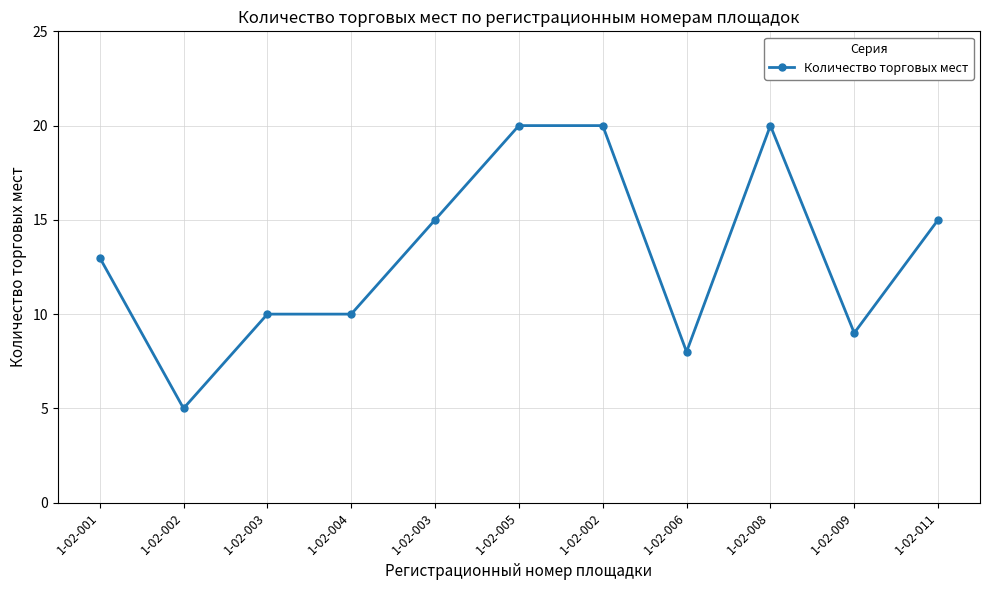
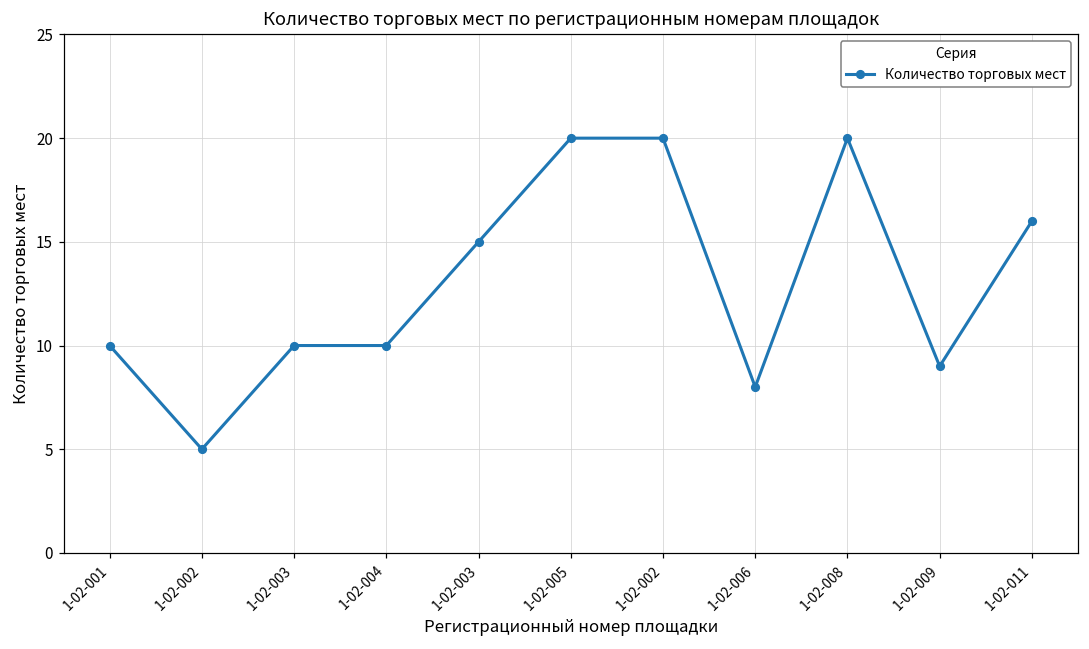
  {
-   "1-02-001": 13,
+   "1-02-001": 10,
    "1-02-004": 10,
    "1-02-005": 20,
    "1-02-006": 8,
    "1-02-008": 20,
    "1-02-009": 9,
-   "1-02-011": 15
+   "1-02-011": 16
  }
